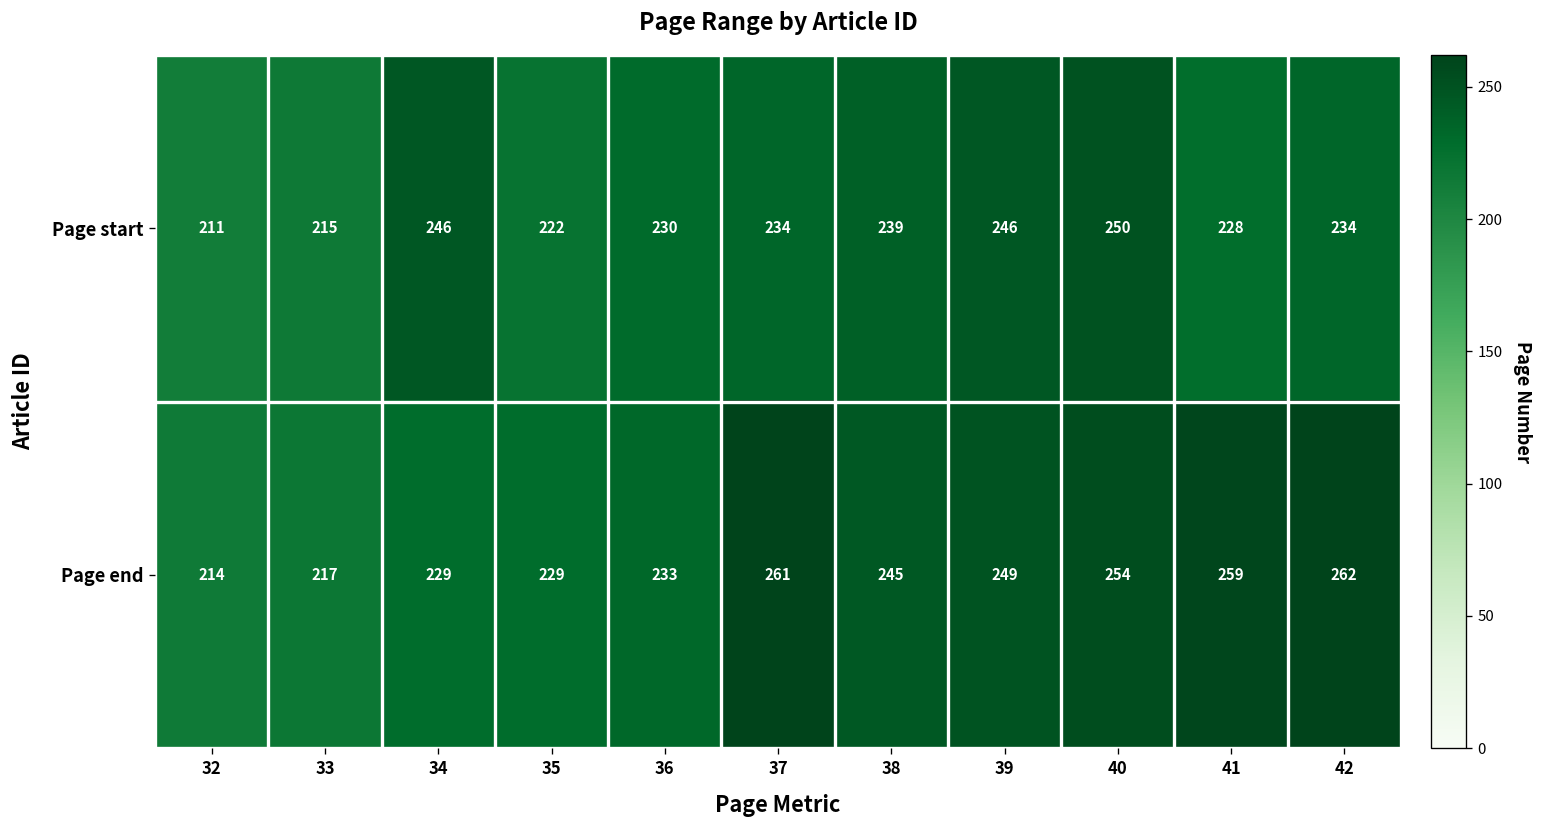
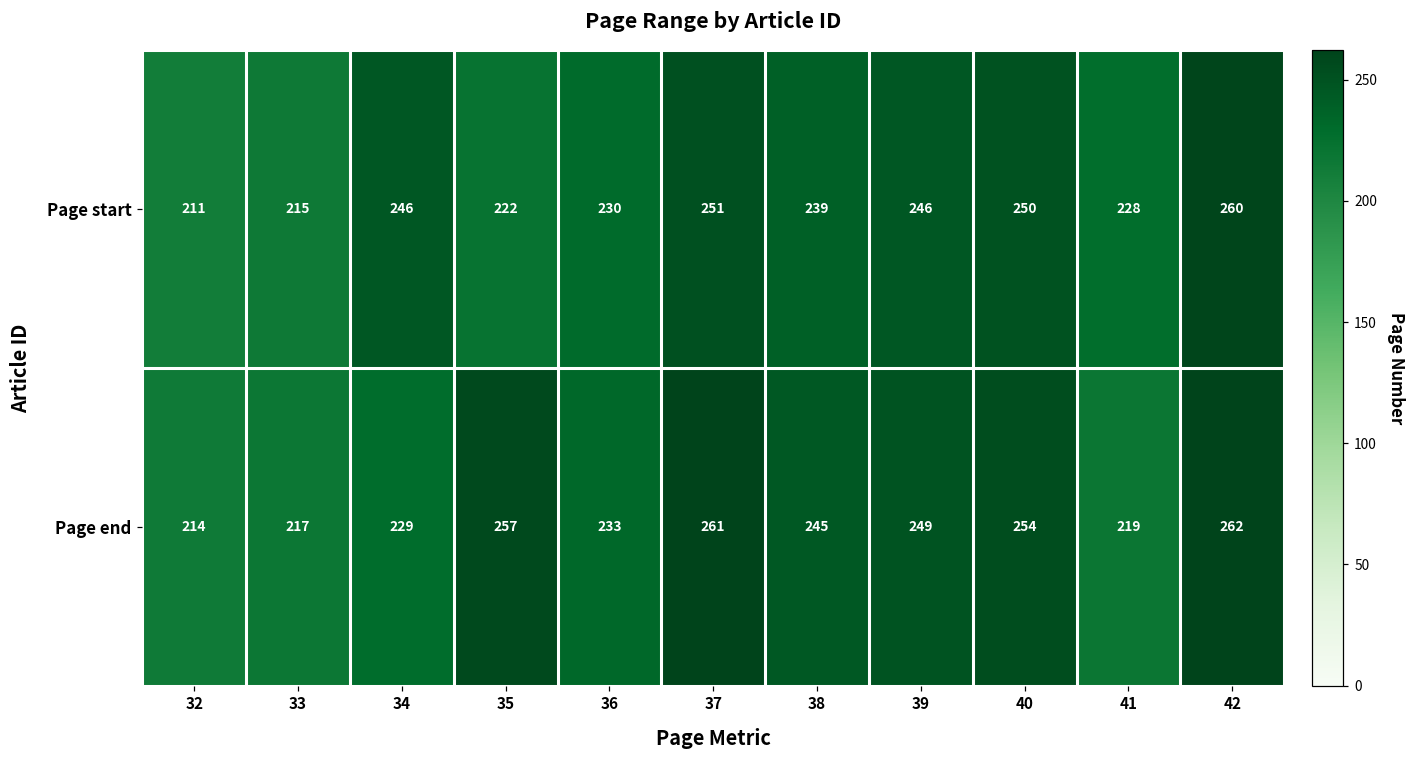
  {
    "Page start": {
      "32": 211,
      "33": 215,
      "34": 246,
      "35": 222,
      "36": 230,
-     "37": 234,
+     "37": 251,
      "38": 239,
      "39": 246,
      "40": 250,
      "41": 228,
-     "42": 234
+     "42": 260
    },
    "Page end": {
      "32": 214,
      "33": 217,
      "34": 229,
-     "35": 229,
+     "35": 257,
      "36": 233,
      "37": 261,
      "38": 245,
      "39": 249,
      "40": 254,
-     "41": 259,
+     "41": 219,
      "42": 262
    }
  }
